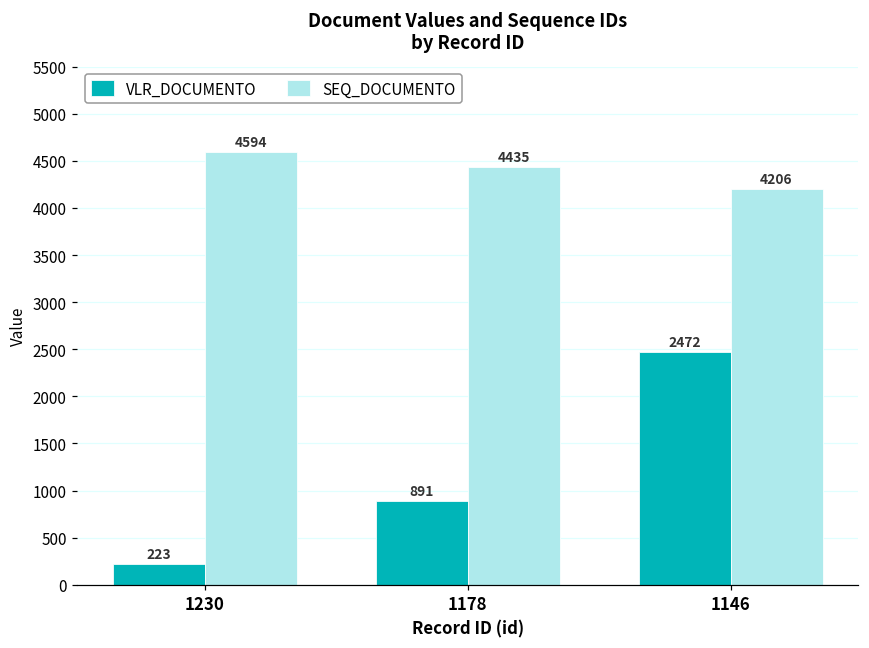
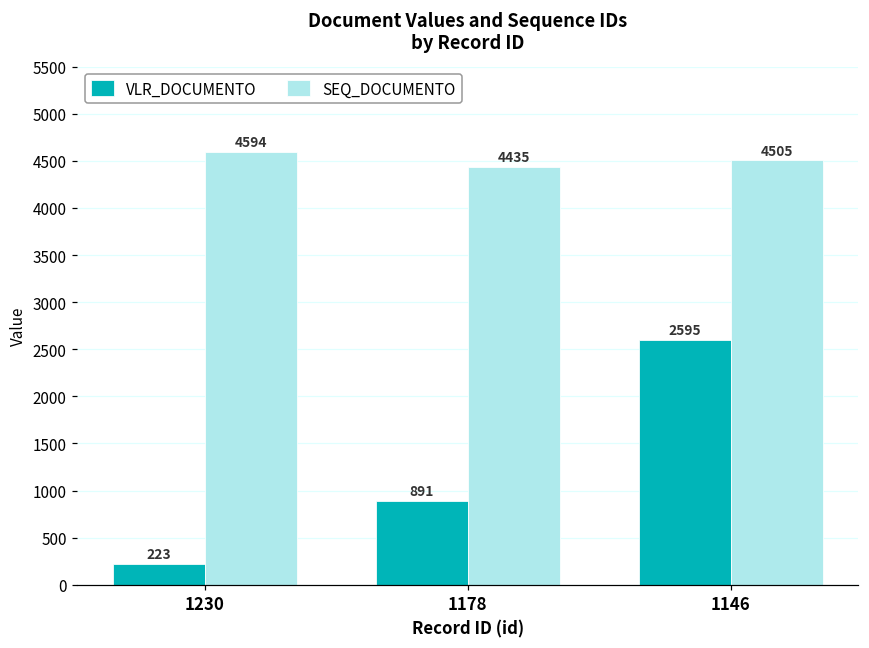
  {
    "VLR_DOCUMENTO": {
      "1230": 223,
      "1178": 891,
-     "1146": 2472
+     "1146": 2595
    },
    "SEQ_DOCUMENTO": {
      "1230": 4594,
      "1178": 4435,
-     "1146": 4206
+     "1146": 4505
    }
  }
